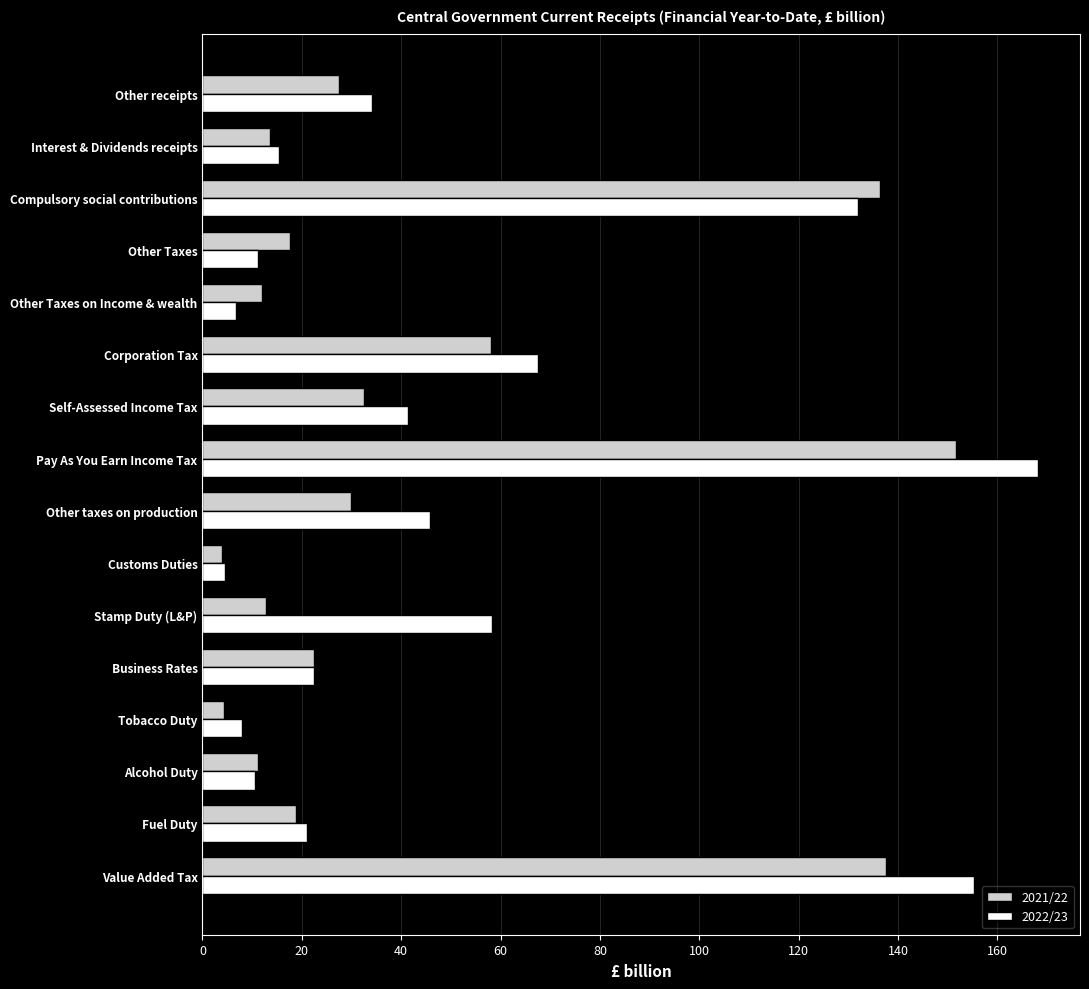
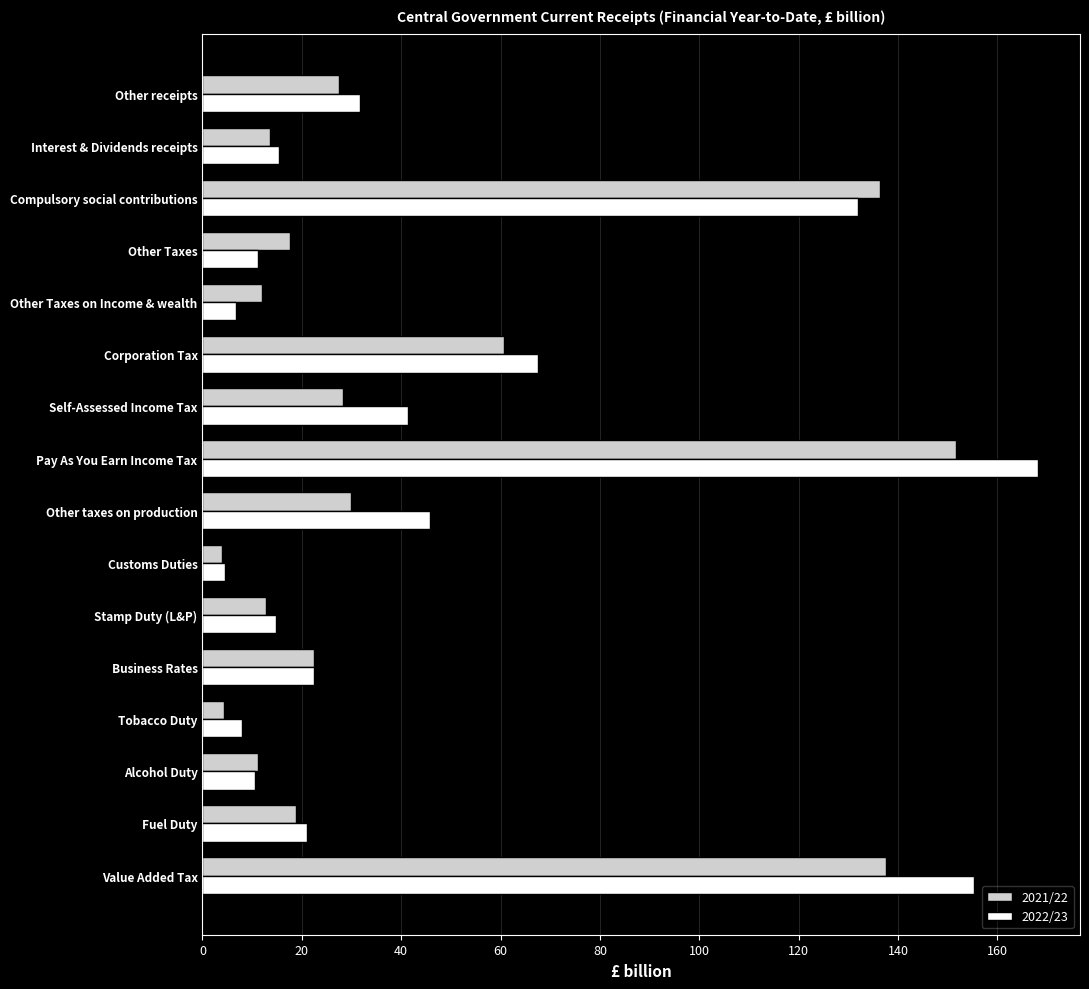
  {
    "2021/22": {
      "Other receipts": 27,
      "Interest & Dividends receipts": 14,
      "Compulsory social contributions": 136,
      "Other Taxes": 18,
      "Other Taxes on Income & wealth": 12,
-     "Corporation Tax": 58,
-     "Self-Assessed Income Tax": 33,
+     "Corporation Tax": 61,
+     "Self-Assessed Income Tax": 28,
      "Pay As You Earn Income Tax": 152,
      "Other taxes on production": 30,
      "Customs Duties": 4,
      "Stamp Duty (L&P)": 13,
      "Business Rates": 22,
      "Tobacco Duty": 4,
      "Alcohol Duty": 11,
      "Fuel Duty": 19,
      "Value Added Tax": 138
    },
    "2022/23": {
-     "Other receipts": 34,
+     "Other receipts": 32,
      "Interest & Dividends receipts": 15,
      "Compulsory social contributions": 132,
      "Other Taxes": 11,
      "Other Taxes on Income & wealth": 7,
      "Corporation Tax": 68,
      "Self-Assessed Income Tax": 41,
      "Pay As You Earn Income Tax": 168,
      "Other taxes on production": 46,
      "Customs Duties": 5,
-     "Stamp Duty (L&P)": 58,
+     "Stamp Duty (L&P)": 15,
      "Business Rates": 22,
      "Tobacco Duty": 8,
      "Alcohol Duty": 11,
      "Fuel Duty": 21,
      "Value Added Tax": 155
    }
  }
